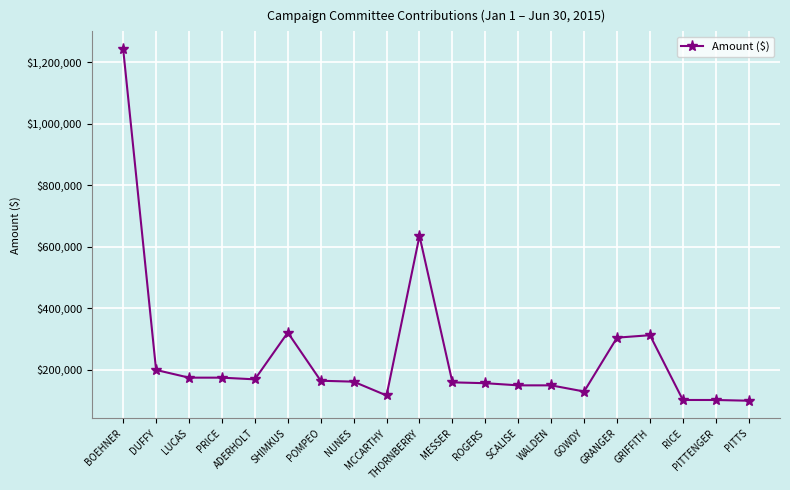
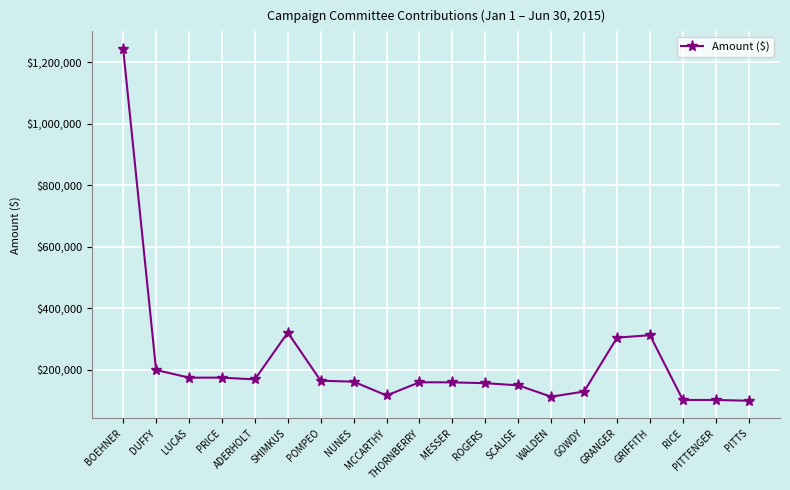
  {
    "BOEHNER": "$1,240,000",
    "DUFFY": "$200,000",
    "LUCAS": "$180,000",
    "PRICE": "$180,000",
    "ADERHOLT": "$170,000",
    "SHIMKUS": "$320,000",
    "POMPEO": "$170,000",
    "NUNES": "$160,000",
    "MCCARTHY": "$120,000",
-   "THORNBERRY": "$640,000",
+   "THORNBERRY": "$160,000",
    "MESSER": "$160,000",
    "ROGERS": "$160,000",
    "SCALISE": "$150,000",
-   "WALDEN": "$150,000",
+   "WALDEN": "$110,000",
    "GOWDY": "$130,000",
    "GRANGER": "$300,000",
    "GRIFFITH": "$310,000",
    "RICE": "$100,000",
    "PITTENGER": "$100,000",
    "PITTS": "$100,000"
  }
